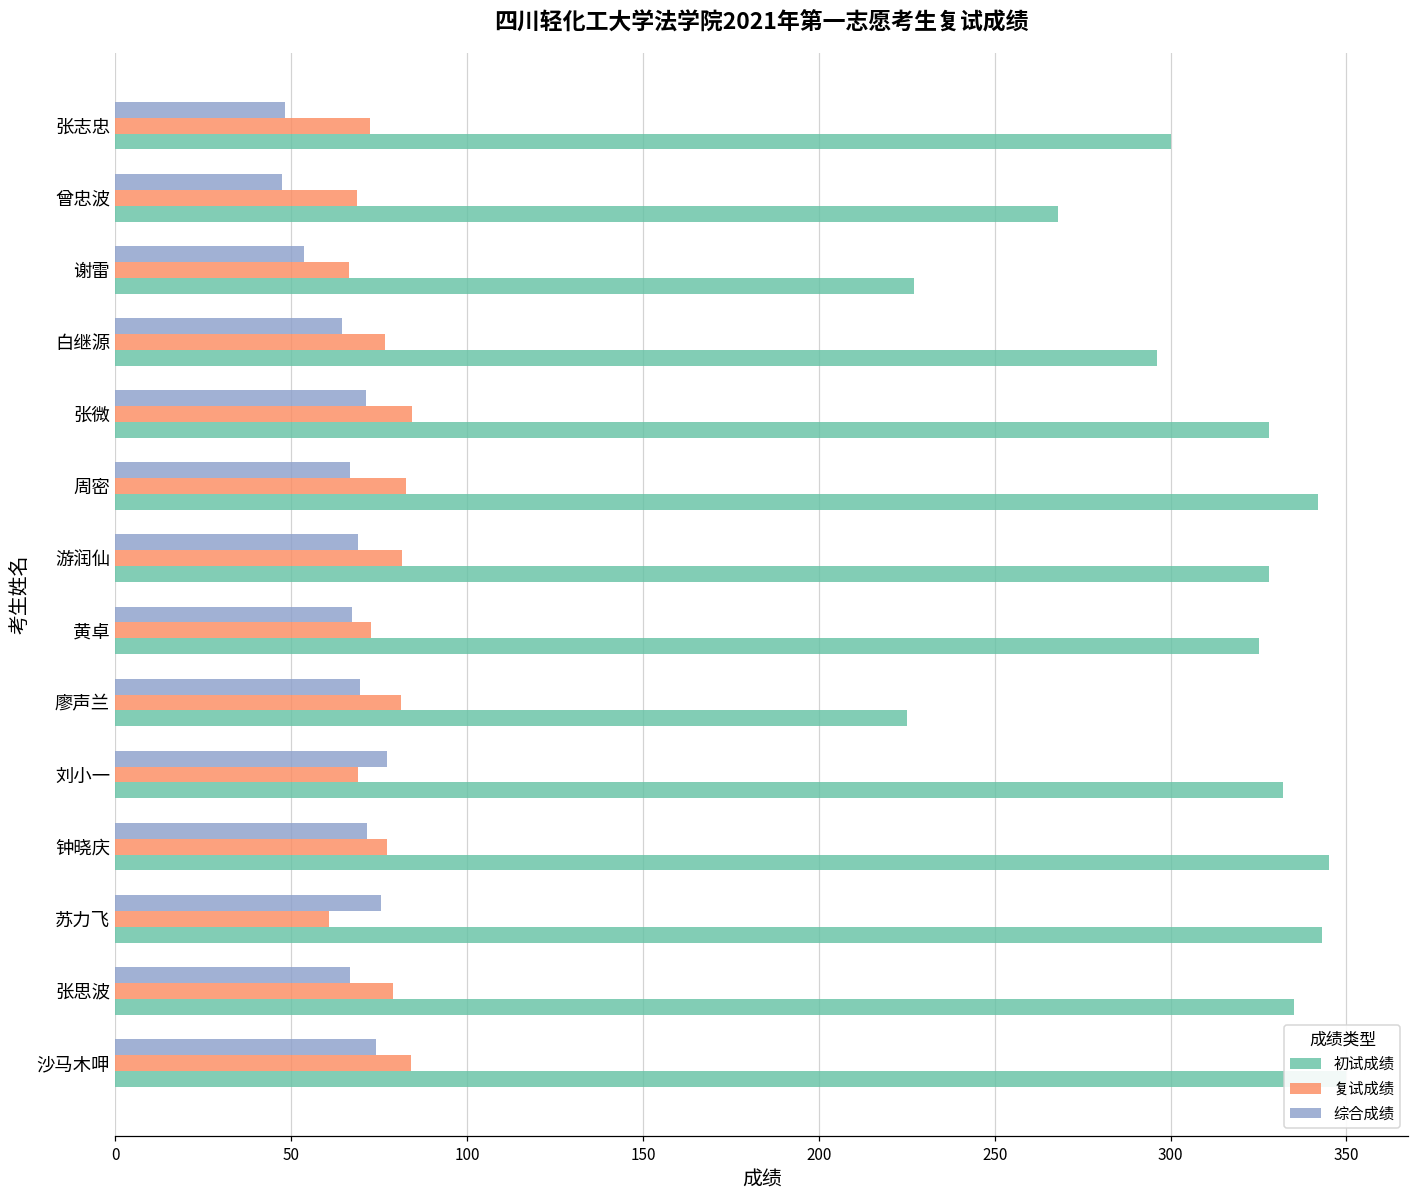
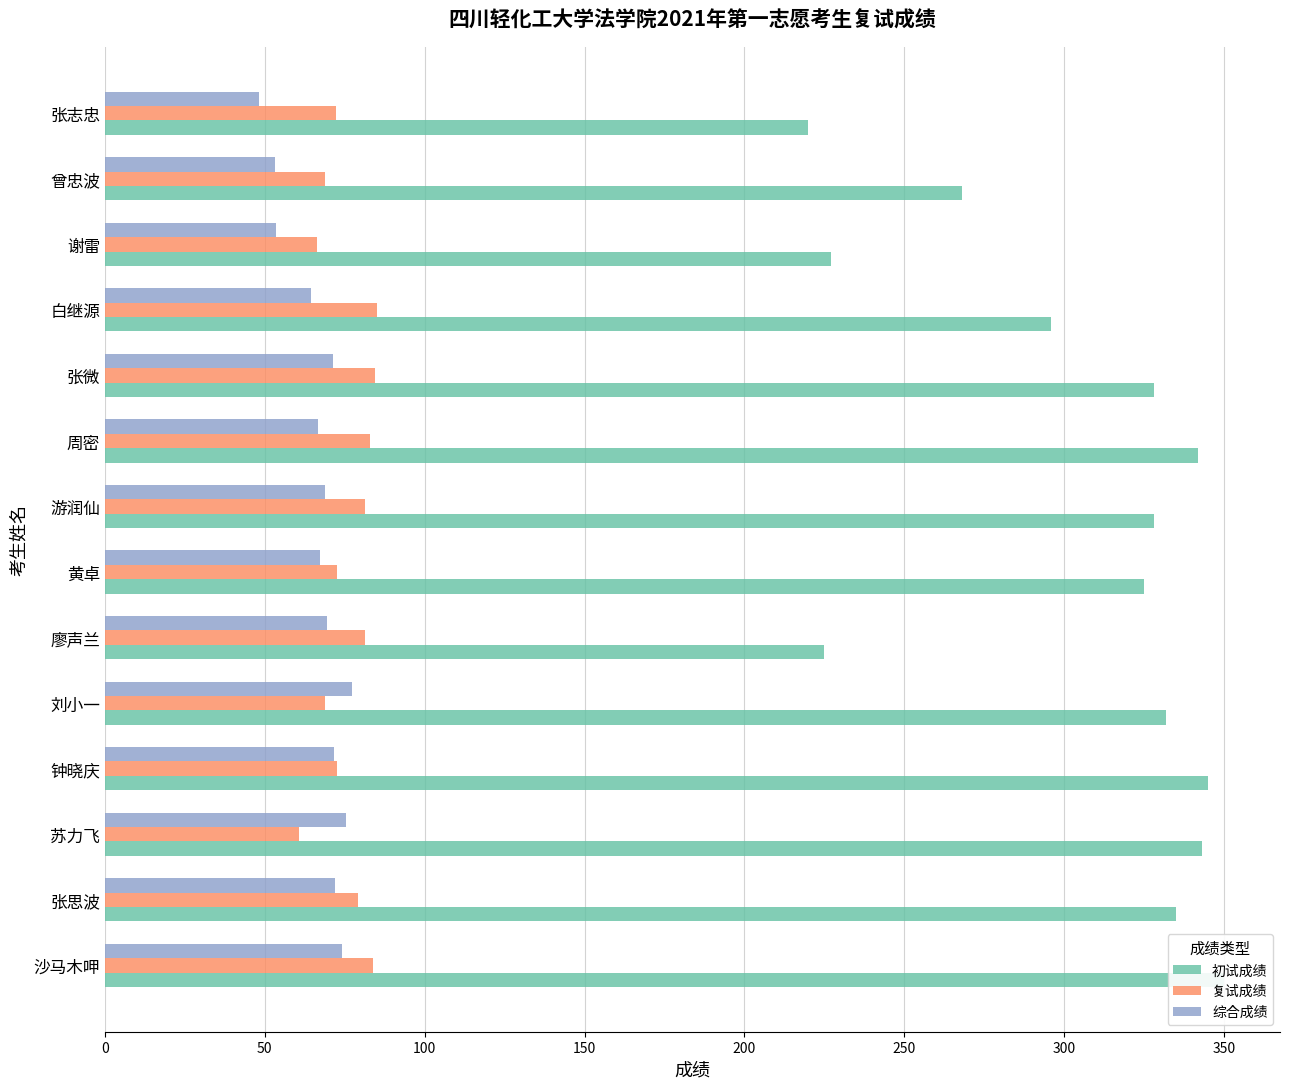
  {
    "初试成绩": {
-     "张志忠": 300,
+     "张志忠": 220,
      "曾忠波": 268,
      "谢雷": 227,
      "白继源": 296,
      "张微": 328,
      "周密": 342,
      "游润仙": 328,
      "黄卓": 325,
      "廖声兰": 225,
      "刘小一": 332,
      "钟晓庆": 345,
      "苏力飞": 343,
      "张思波": 335
    },
    "复试成绩": {
      "张志忠": 72,
      "曾忠波": 69,
      "谢雷": 66,
-     "白继源": 77,
+     "白继源": 85,
      "张微": 84,
      "周密": 83,
      "游润仙": 81,
      "黄卓": 73,
      "廖声兰": 81,
      "刘小一": 69,
-     "钟晓庆": 77,
+     "钟晓庆": 73,
      "苏力飞": 61,
      "张思波": 79,
      "沙马木呷": 84
    },
    "综合成绩": {
      "张志忠": 48,
-     "曾忠波": 47,
+     "曾忠波": 53,
      "谢雷": 54,
      "白继源": 64,
      "张微": 71,
      "周密": 67,
      "游润仙": 69,
      "黄卓": 67,
      "廖声兰": 69,
      "刘小一": 77,
      "钟晓庆": 71,
      "苏力飞": 75,
-     "张思波": 67,
+     "张思波": 72,
      "沙马木呷": 74
    }
  }
